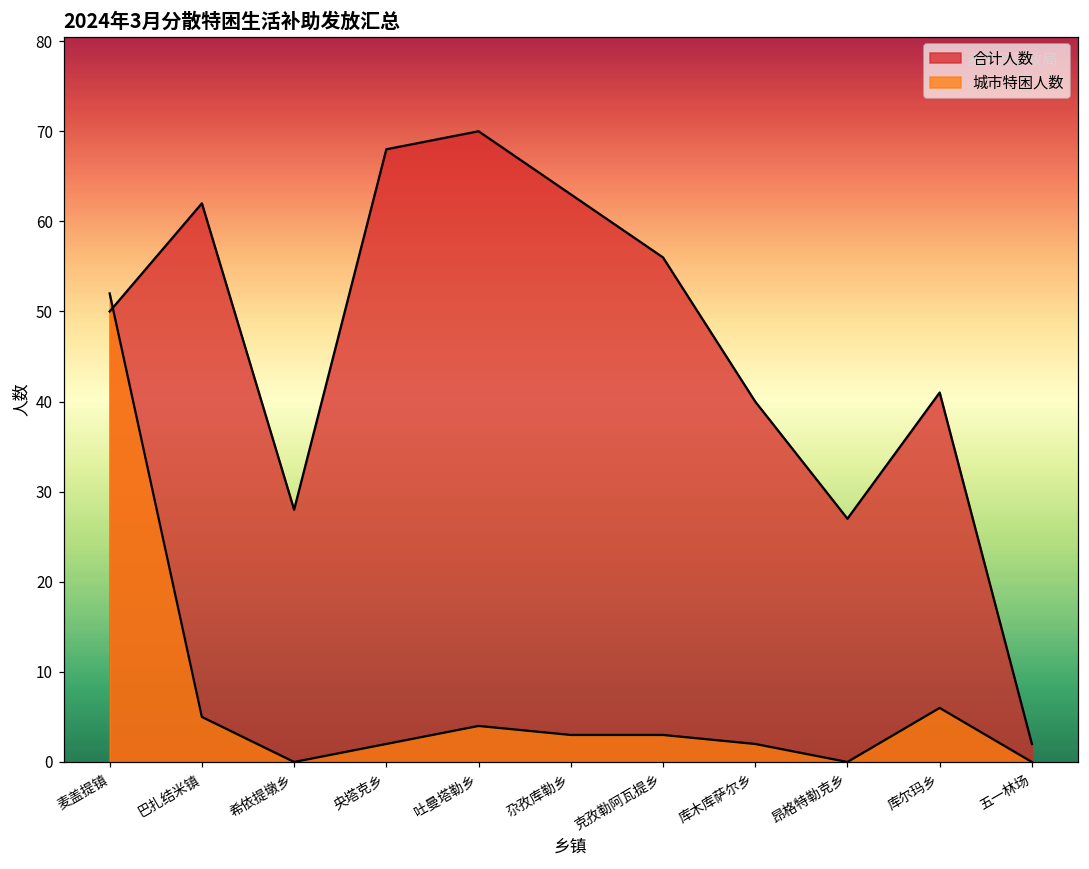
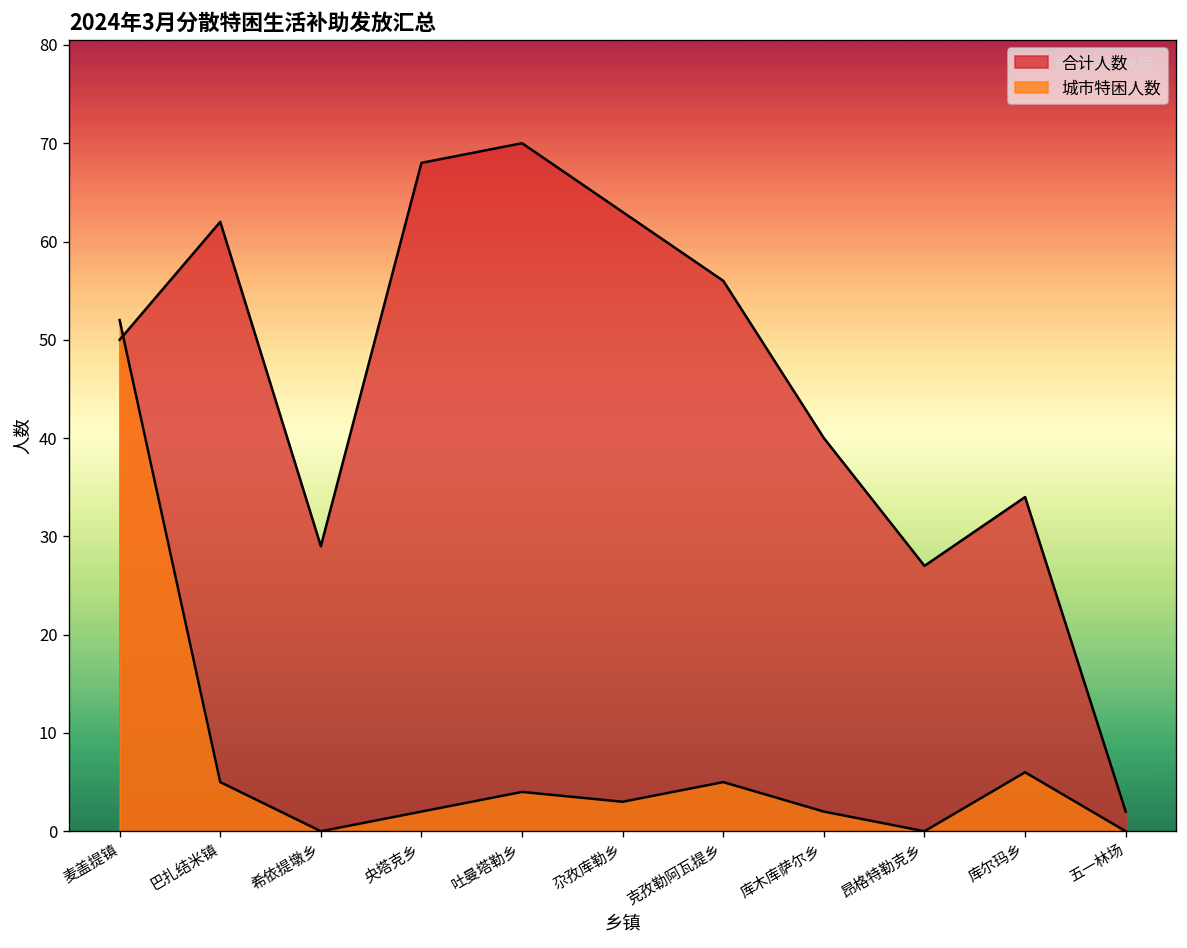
  {
    "合计人数": {
      "麦盖提镇": 50,
      "巴扎结米镇": 62,
-     "希依提墩乡": 28,
+     "希依提墩乡": 29,
      "央塔克乡": 68,
      "吐曼塔勒乡": 70,
      "尕孜库勒乡": 63,
      "克孜勒阿瓦提乡": 56,
      "库木库萨尔乡": 40,
      "昂格特勒克乡": 27,
-     "库尔玛乡": 41,
+     "库尔玛乡": 34,
      "五一林场": 2
    },
    "城市特困人数": {
      "麦盖提镇": 52,
      "巴扎结米镇": 5,
      "希依提墩乡": 0,
      "央塔克乡": 2,
      "吐曼塔勒乡": 4,
      "尕孜库勒乡": 3,
-     "克孜勒阿瓦提乡": 3,
+     "克孜勒阿瓦提乡": 5,
      "库木库萨尔乡": 2,
      "昂格特勒克乡": 0,
      "库尔玛乡": 6,
      "五一林场": 0
    }
  }
